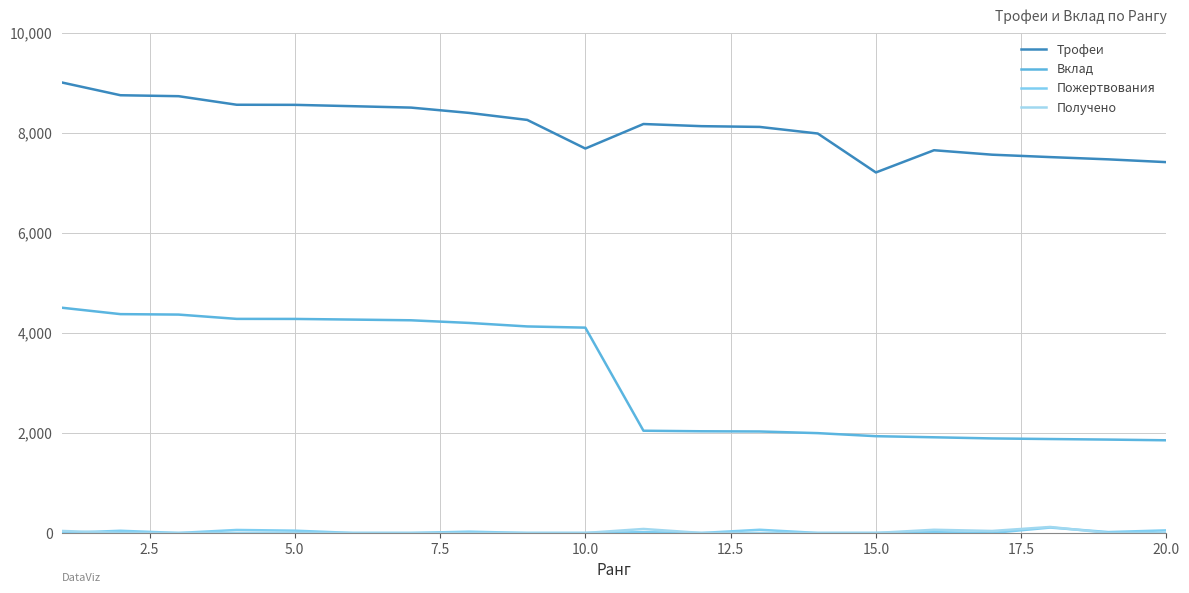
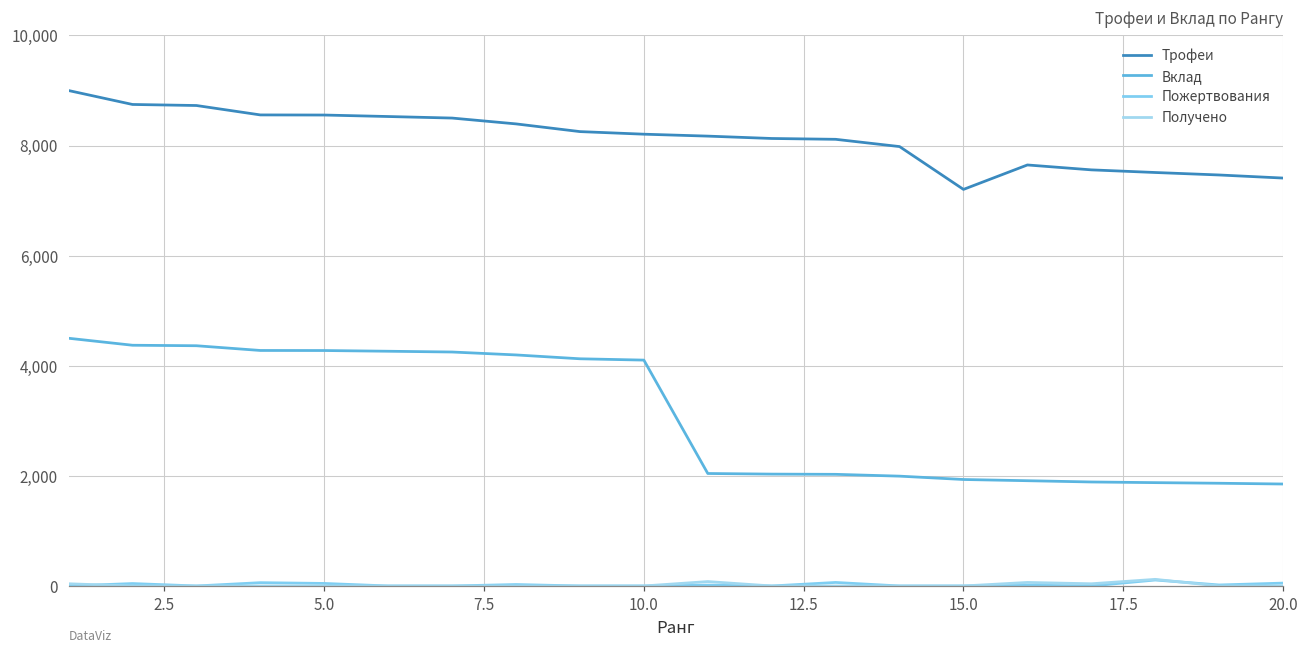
  {
    "Трофеи": {
      "5.0": "8,600",
-     "10.0": "7,700",
+     "10.0": "8,200",
      "15.0": "7,200",
      "20.0": "7,400"
    }
  }
